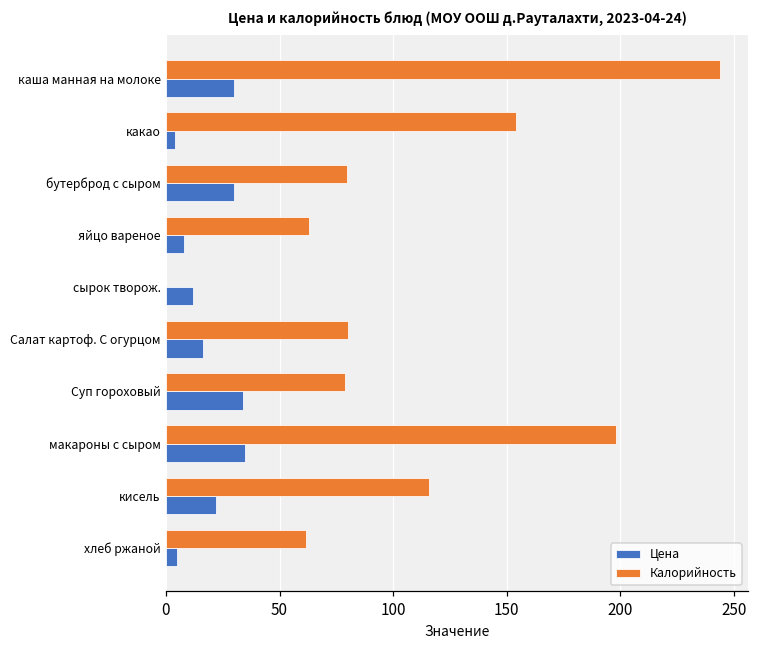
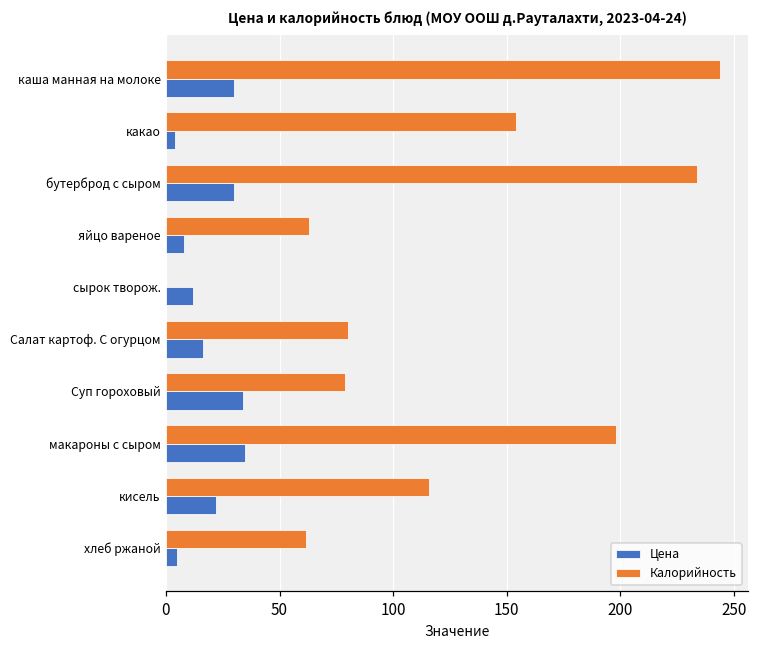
  {
    "Цена": {
      "каша манная на молоке": 30,
      "какао": 4,
      "бутерброд с сыром": 30,
      "яйцо вареное": 8,
      "сырок творож.": 12,
      "Салат картоф. С огурцом": 16,
      "Суп гороховый": 34,
      "макароны с сыром": 35,
      "кисель": 22,
      "хлеб ржаной": 5
    },
    "Калорийность": {
      "каша манная на молоке": 244,
      "какао": 154,
-     "бутерброд с сыром": 80,
+     "бутерброд с сыром": 234,
      "яйцо вареное": 63,
      "сырок творож.": 0,
      "Салат картоф. С огурцом": 80,
      "Суп гороховый": 79,
      "макароны с сыром": 198,
      "кисель": 116,
      "хлеб ржаной": 62
    }
  }
